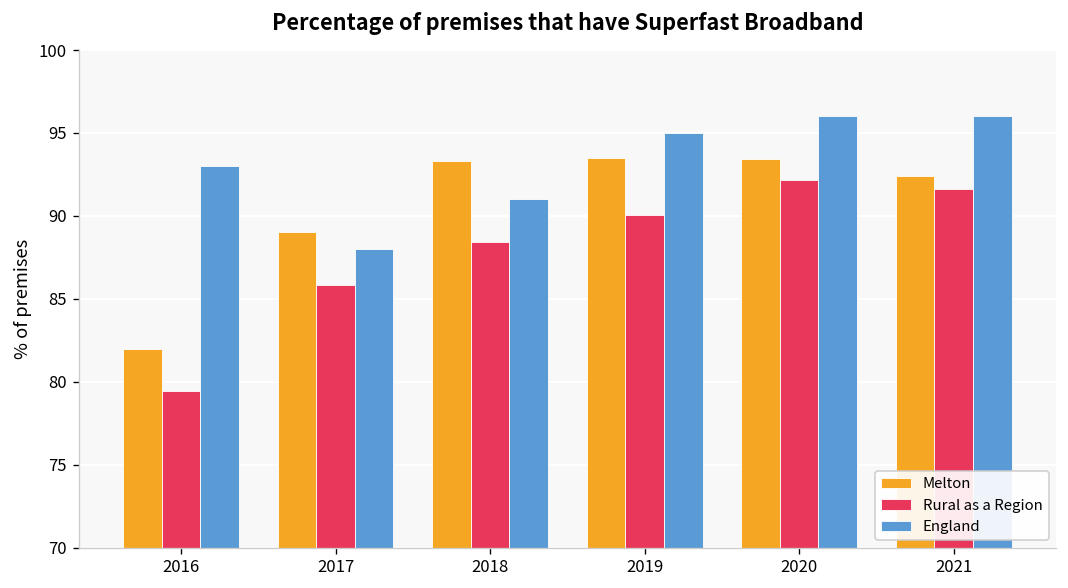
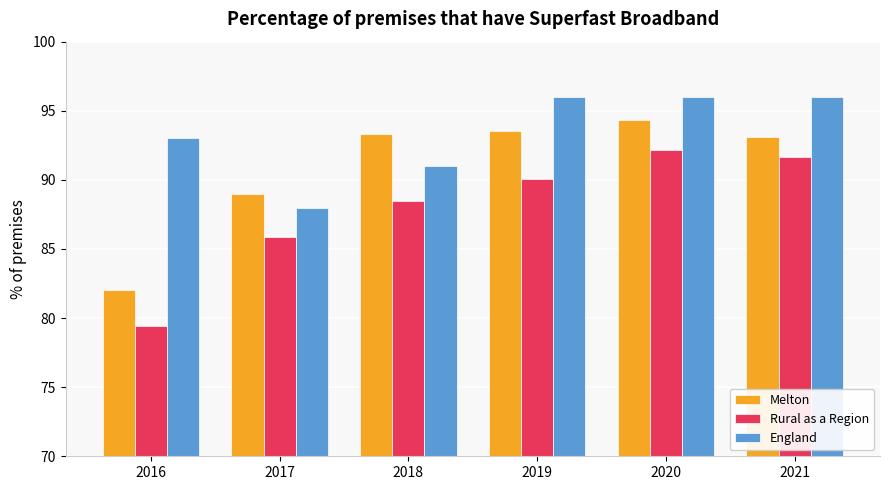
  {
    "Melton": {
      "2016": 82.0,
      "2017": 89.0,
      "2018": 93.3,
      "2019": 93.5,
-     "2020": 93.4,
-     "2021": 92.4
+     "2020": 94.3,
+     "2021": 93.1
    },
    "Rural as a Region": {
      "2016": 79.5,
      "2017": 85.9,
      "2018": 88.5,
      "2019": 90.1,
      "2020": 92.2,
      "2021": 91.6
    },
    "England": {
      "2016": 93,
      "2017": 88,
      "2018": 91,
-     "2019": 95,
+     "2019": 96,
      "2020": 96,
      "2021": 96
    }
  }
